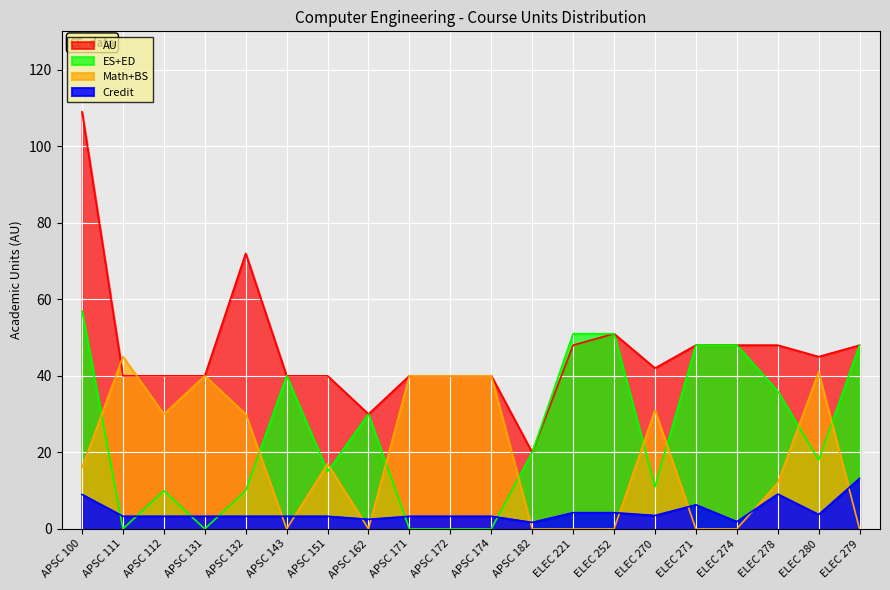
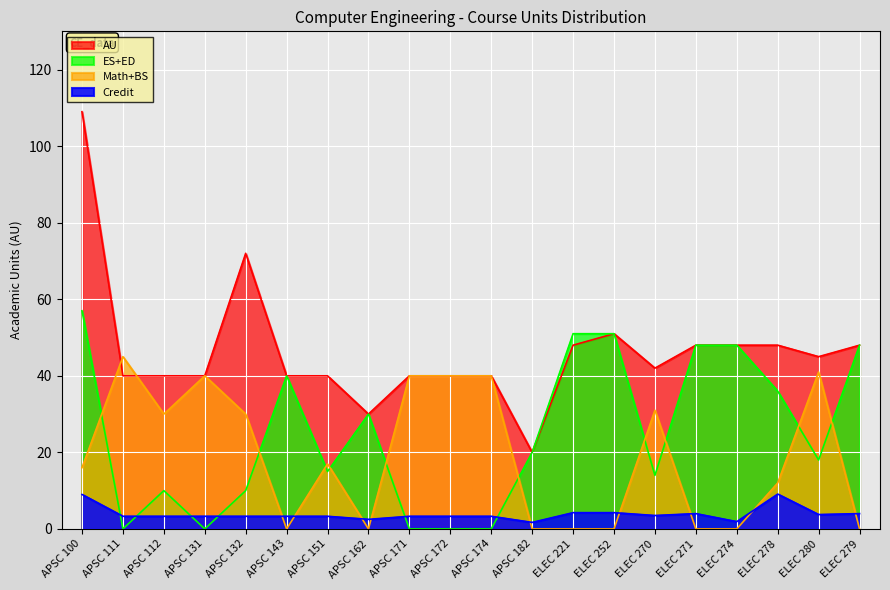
  {
    "AU": {
      "APSC 100": 109,
      "APSC 111": 40,
      "APSC 112": 40,
      "APSC 132": 72,
      "APSC 151": 40,
      "ELEC 221": 48,
      "ELEC 270": 42,
      "ELEC 278": 48,
      "ELEC 280": 45
    },
    "ES+ED": {
      "APSC 100": 57,
      "APSC 111": 0,
      "APSC 112": 10,
      "APSC 131": 0,
      "APSC 132": 10,
      "APSC 151": 15,
      "APSC 171": 0,
      "APSC 172": 0,
      "APSC 174": 0,
      "ELEC 221": 51,
-     "ELEC 270": 11,
+     "ELEC 270": 14,
      "ELEC 278": 36,
      "ELEC 280": 18
    },
    "Math+BS": {
      "APSC 100": 16,
      "APSC 111": 45,
      "APSC 112": 30,
      "APSC 132": 30,
      "APSC 143": 0,
      "APSC 151": 17,
      "APSC 162": 0,
      "APSC 182": 0,
      "ELEC 221": 0,
      "ELEC 252": 0,
      "ELEC 270": 31,
      "ELEC 271": 0,
      "ELEC 274": 0,
      "ELEC 278": 12,
      "ELEC 280": 41,
      "ELEC 279": 0
    },
    "Credit": {
      "APSC 100": 9,
      "APSC 111": 3,
      "APSC 112": 3,
      "APSC 131": 3,
      "APSC 132": 3,
      "APSC 143": 3,
      "APSC 151": 3,
      "APSC 162": 3,
      "APSC 171": 3,
      "APSC 172": 3,
      "APSC 174": 3,
      "APSC 182": 2,
      "ELEC 221": 4,
      "ELEC 252": 4,
      "ELEC 270": 4,
-     "ELEC 271": 6,
+     "ELEC 271": 4,
      "ELEC 274": 2,
      "ELEC 278": 9,
      "ELEC 280": 4,
-     "ELEC 279": 13
+     "ELEC 279": 4
    }
  }
